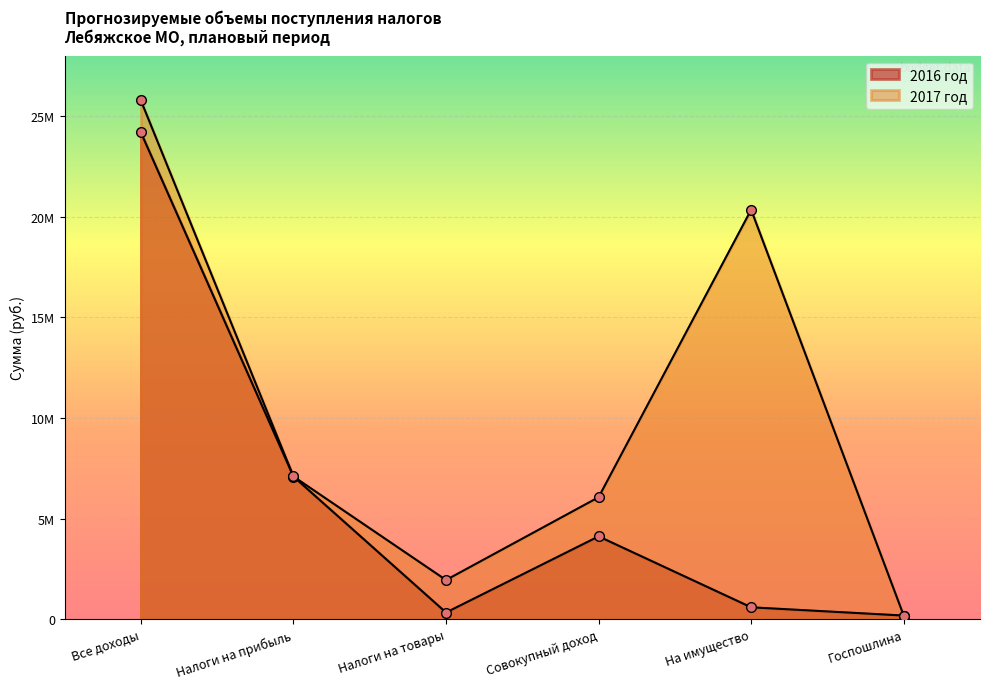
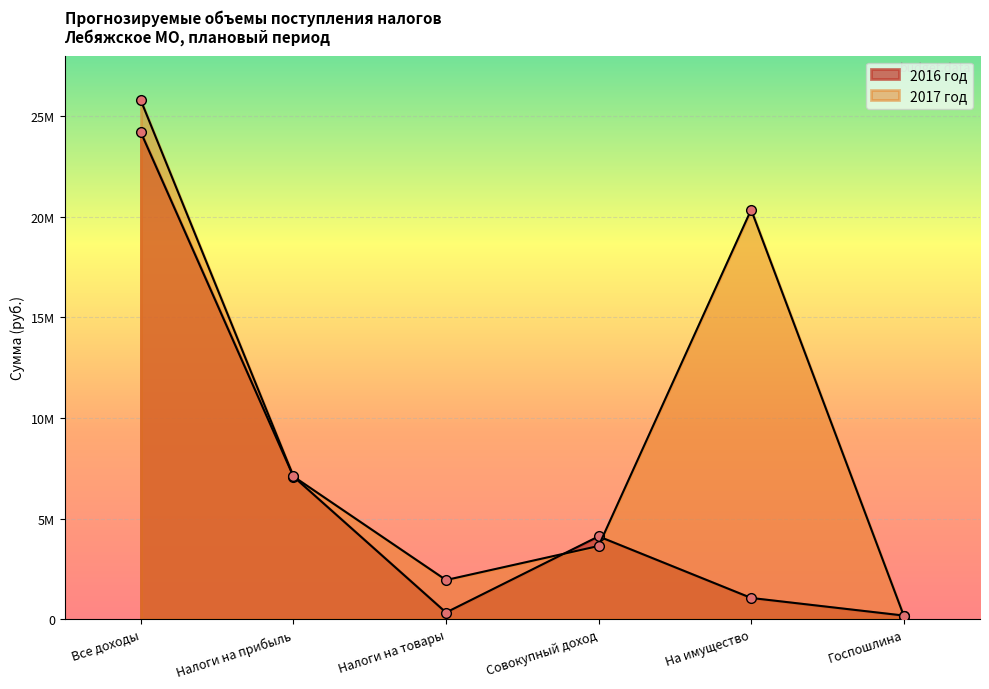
  {
    "2016 год": {
      "Все доходы": 24200000,
      "Налоги на товары": 300000,
      "Совокупный доход": 4100000,
-     "На имущество": 600000
+     "На имущество": 1100000
    },
    "2017 год": {
      "Все доходы": 25800000,
      "Налоги на товары": 1900000,
-     "Совокупный доход": 6100000,
+     "Совокупный доход": 3600000,
      "На имущество": 20300000
    }
  }
